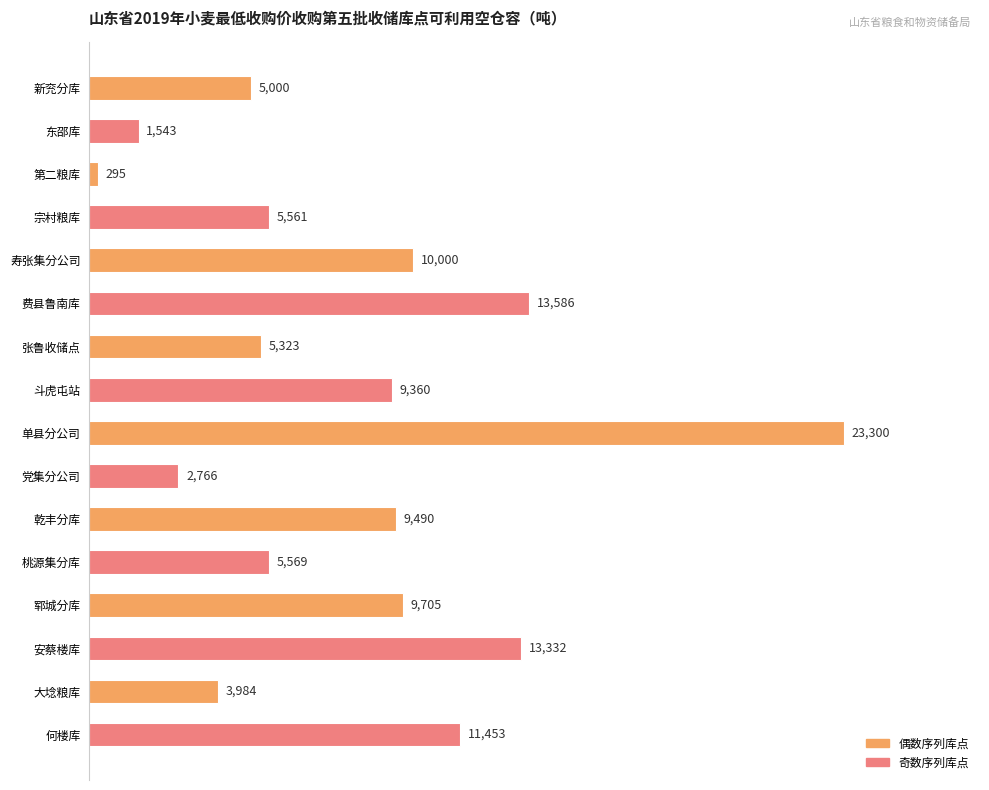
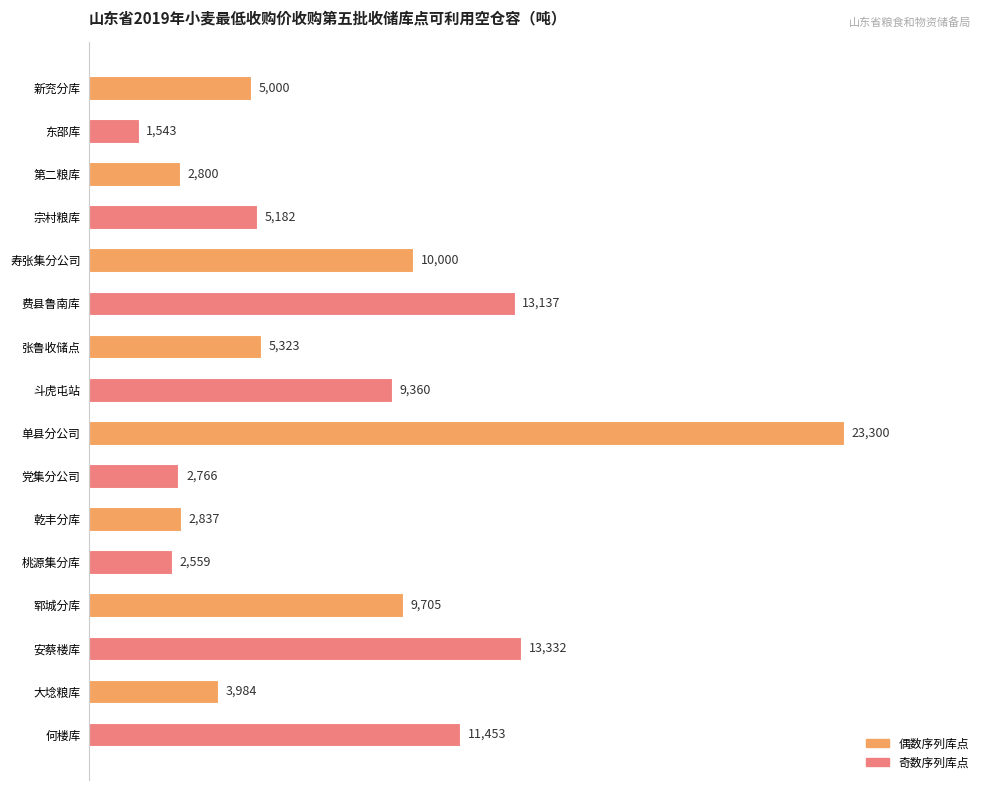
  {
    "新兖分库": "5,000",
    "东邵库": "1,543",
-   "第二粮库": "295",
-   "宗村粮库": "5,561",
+   "第二粮库": "2,800",
+   "宗村粮库": "5,182",
    "寿张集分公司": "10,000",
-   "费县鲁南库": "13,586",
+   "费县鲁南库": "13,137",
    "张鲁收储点": "5,323",
    "斗虎屯站": "9,360",
    "单县分公司": "23,300",
    "党集分公司": "2,766",
-   "乾丰分库": "9,490",
-   "桃源集分库": "5,569",
+   "乾丰分库": "2,837",
+   "桃源集分库": "2,559",
    "郓城分库": "9,705",
    "安蔡楼库": "13,332",
    "大埝粮库": "3,984",
    "何楼库": "11,453"
  }
